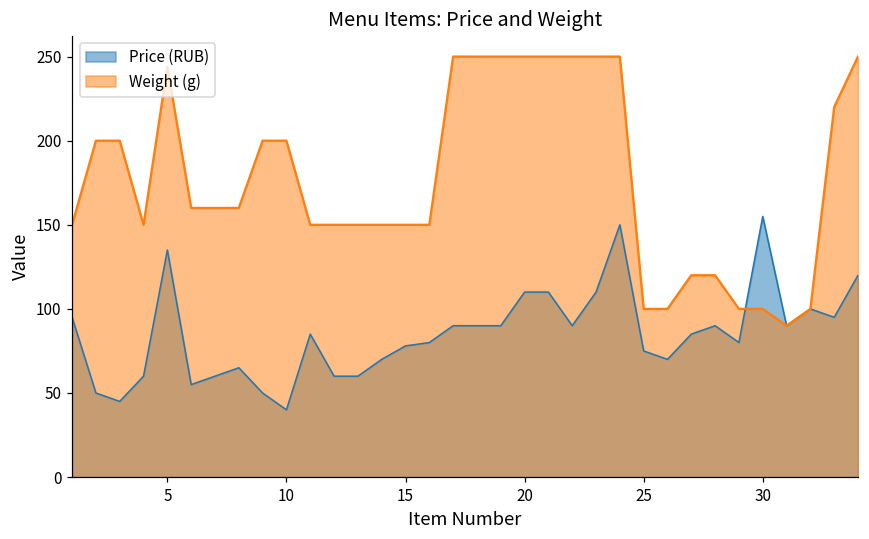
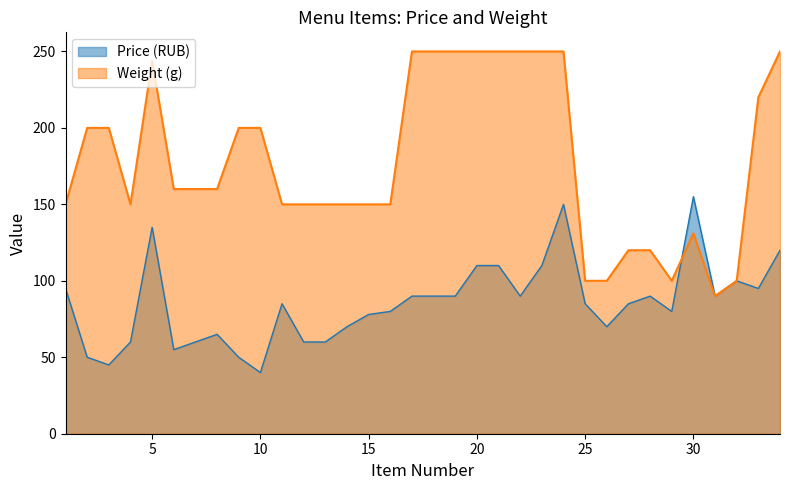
  {
    "Price (RUB)": {
      "5": 135,
      "10": 40,
      "15": 78,
      "20": 110,
-     "25": 75,
+     "25": 85,
      "30": 155
    },
    "Weight (g)": {
      "10": 200,
      "15": 150,
      "20": 250,
      "25": 100,
-     "30": 100
+     "30": 131
    }
  }
